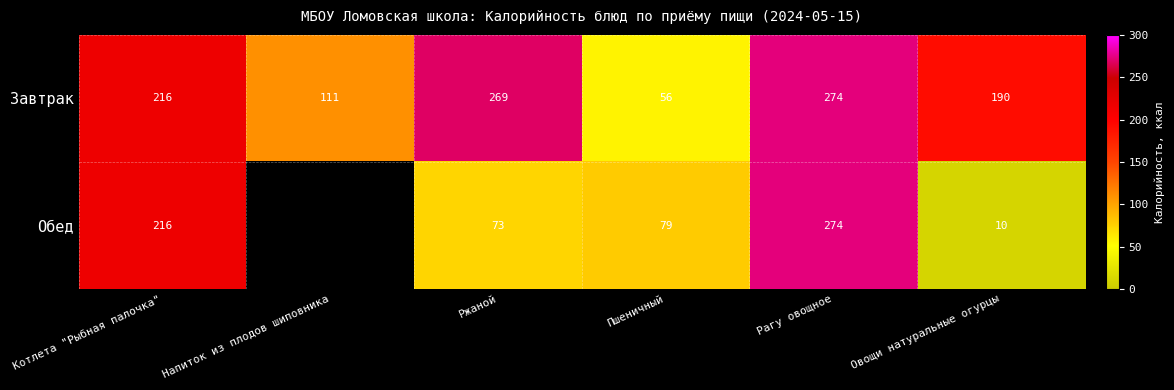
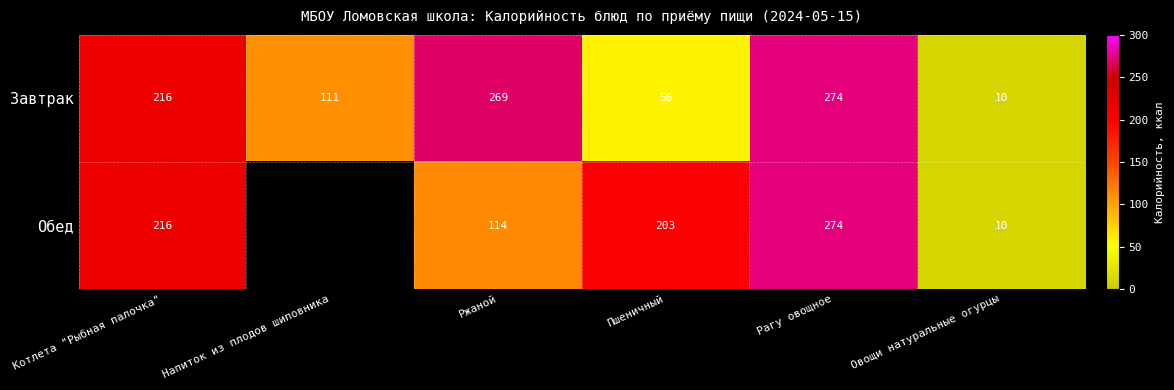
  {
    "Завтрак": {
      "Котлета \"Рыбная палочка\"": 216,
      "Напиток из плодов шиповника": 111,
      "Ржаной": 269,
      "Пшеничный": 56,
      "Рагу овощное": 274,
-     "Овощи натуральные огурцы": 190
+     "Овощи натуральные огурцы": 10
    },
    "Обед": {
      "Котлета \"Рыбная палочка\"": 216,
-     "Ржаной": 73,
-     "Пшеничный": 79,
+     "Ржаной": 114,
+     "Пшеничный": 203,
      "Рагу овощное": 274,
      "Овощи натуральные огурцы": 10
    }
  }
